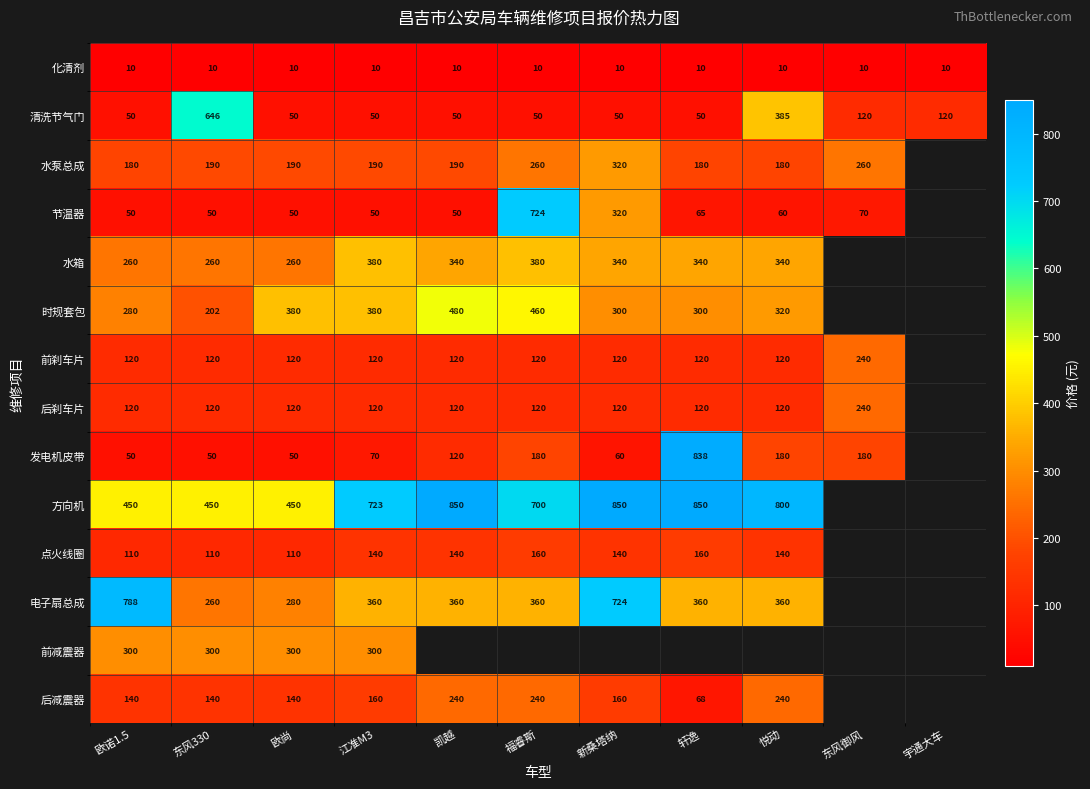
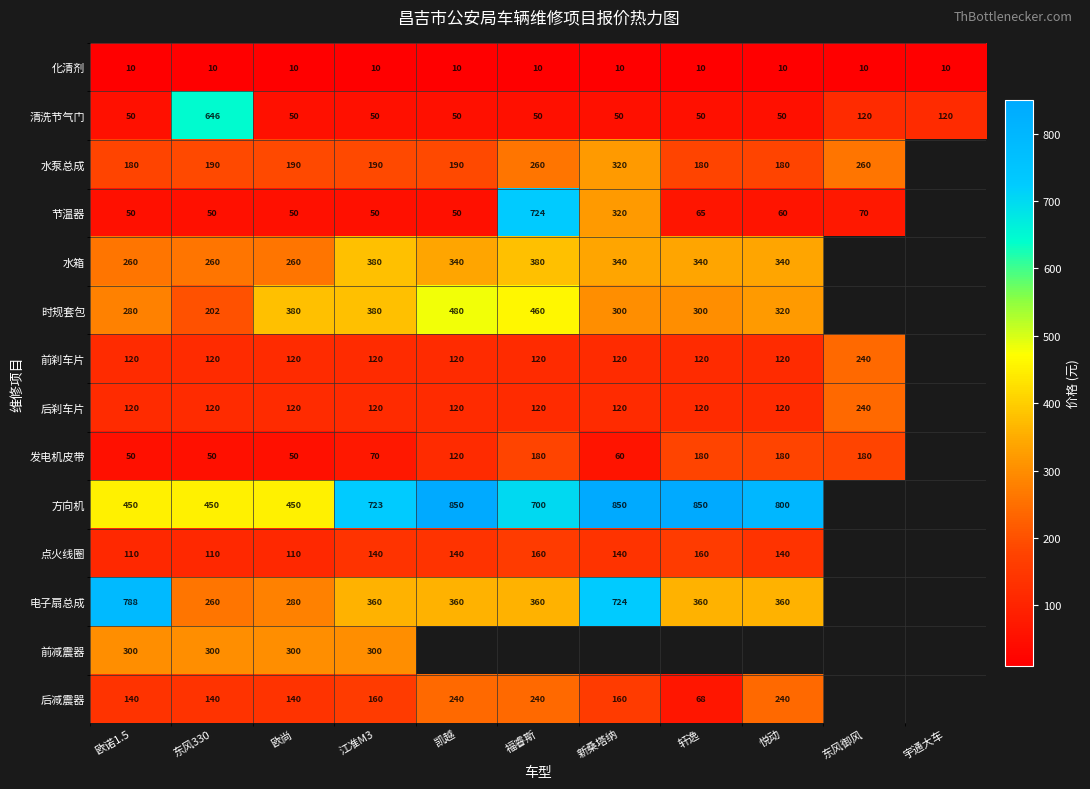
  {
    "化清剂": {
      "欧诺1.5": 10,
      "东风330": 10,
      "欧尚": 10,
      "江准M3": 10,
      "凯越": 10,
      "福睿斯": 10,
      "新桑塔纳": 10,
      "轩逸": 10,
      "悦动": 10,
      "东风御风": 10,
      "宇通大车": 10
    },
    "清洗节气门": {
      "欧诺1.5": 50,
      "东风330": 646,
      "欧尚": 50,
      "江准M3": 50,
      "凯越": 50,
      "福睿斯": 50,
      "新桑塔纳": 50,
      "轩逸": 50,
-     "悦动": 385,
+     "悦动": 50,
      "东风御风": 120,
      "宇通大车": 120
    },
    "水泵总成": {
      "欧诺1.5": 180,
      "东风330": 190,
      "欧尚": 190,
      "江准M3": 190,
      "凯越": 190,
      "福睿斯": 260,
      "新桑塔纳": 320,
      "轩逸": 180,
      "悦动": 180,
      "东风御风": 260
    },
    "节温器": {
      "欧诺1.5": 50,
      "东风330": 50,
      "欧尚": 50,
      "江准M3": 50,
      "凯越": 50,
      "福睿斯": 724,
      "新桑塔纳": 320,
      "轩逸": 65,
      "悦动": 60,
      "东风御风": 70
    },
    "水箱": {
      "欧诺1.5": 260,
      "东风330": 260,
      "欧尚": 260,
      "江准M3": 380,
      "凯越": 340,
      "福睿斯": 380,
      "新桑塔纳": 340,
      "轩逸": 340,
      "悦动": 340
    },
    "时规套包": {
      "欧诺1.5": 280,
      "东风330": 202,
      "欧尚": 380,
      "江准M3": 380,
      "凯越": 480,
      "福睿斯": 460,
      "新桑塔纳": 300,
      "轩逸": 300,
      "悦动": 320
    },
    "前刹车片": {
      "欧诺1.5": 120,
      "东风330": 120,
      "欧尚": 120,
      "江准M3": 120,
      "凯越": 120,
      "福睿斯": 120,
      "新桑塔纳": 120,
      "轩逸": 120,
      "悦动": 120,
      "东风御风": 240
    },
    "后刹车片": {
      "欧诺1.5": 120,
      "东风330": 120,
      "欧尚": 120,
      "江准M3": 120,
      "凯越": 120,
      "福睿斯": 120,
      "新桑塔纳": 120,
      "轩逸": 120,
      "悦动": 120,
      "东风御风": 240
    },
    "发电机皮带": {
      "欧诺1.5": 50,
      "东风330": 50,
      "欧尚": 50,
      "江准M3": 70,
      "凯越": 120,
      "福睿斯": 180,
      "新桑塔纳": 60,
-     "轩逸": 838,
+     "轩逸": 180,
      "悦动": 180,
      "东风御风": 180
    },
    "方向机": {
      "欧诺1.5": 450,
      "东风330": 450,
      "欧尚": 450,
      "江准M3": 723,
      "凯越": 850,
      "福睿斯": 700,
      "新桑塔纳": 850,
      "轩逸": 850,
      "悦动": 800
    },
    "点火线圈": {
      "欧诺1.5": 110,
      "东风330": 110,
      "欧尚": 110,
      "江准M3": 140,
      "凯越": 140,
      "福睿斯": 160,
      "新桑塔纳": 140,
      "轩逸": 160,
      "悦动": 140
    },
    "电子扇总成": {
      "欧诺1.5": 788,
      "东风330": 260,
      "欧尚": 280,
      "江准M3": 360,
      "凯越": 360,
      "福睿斯": 360,
      "新桑塔纳": 724,
      "轩逸": 360,
      "悦动": 360
    },
    "前减震器": {
      "欧诺1.5": 300,
      "东风330": 300,
      "欧尚": 300,
      "江准M3": 300
    },
    "后减震器": {
      "欧诺1.5": 140,
      "东风330": 140,
      "欧尚": 140,
      "江准M3": 160,
      "凯越": 240,
      "福睿斯": 240,
      "新桑塔纳": 160,
      "轩逸": 68,
      "悦动": 240
    }
  }
